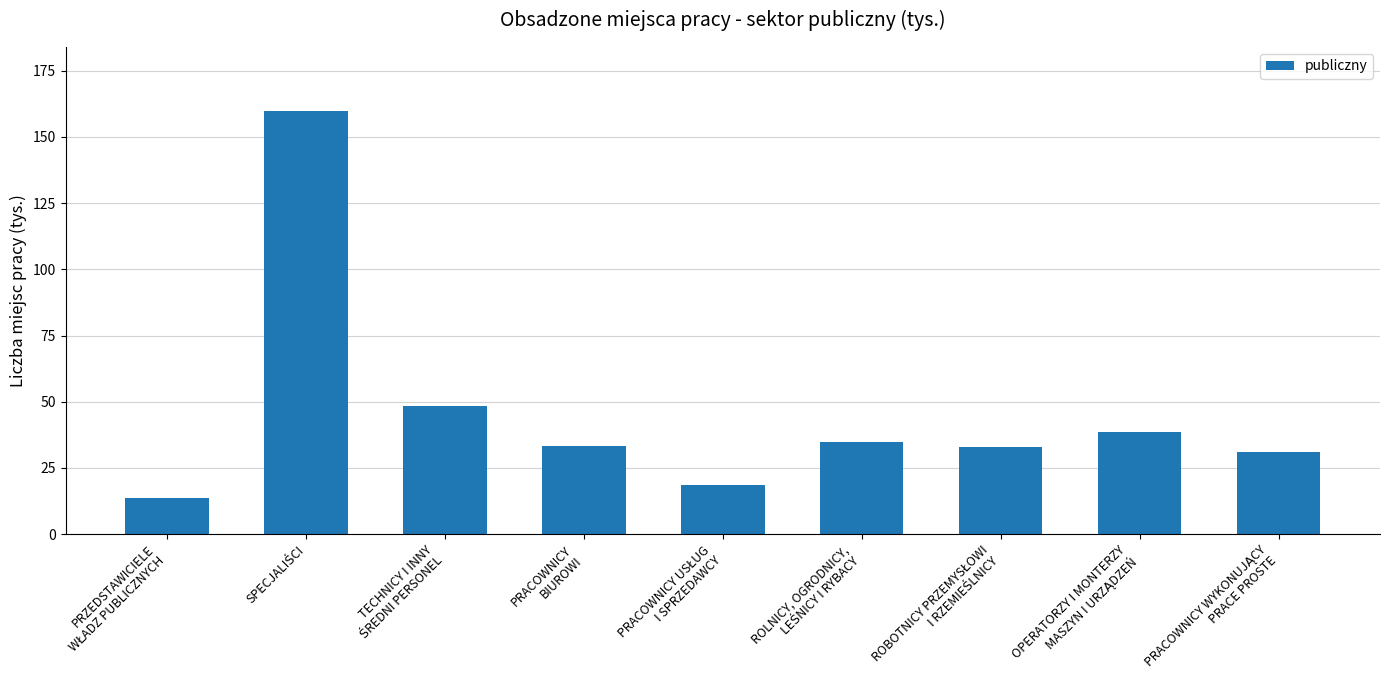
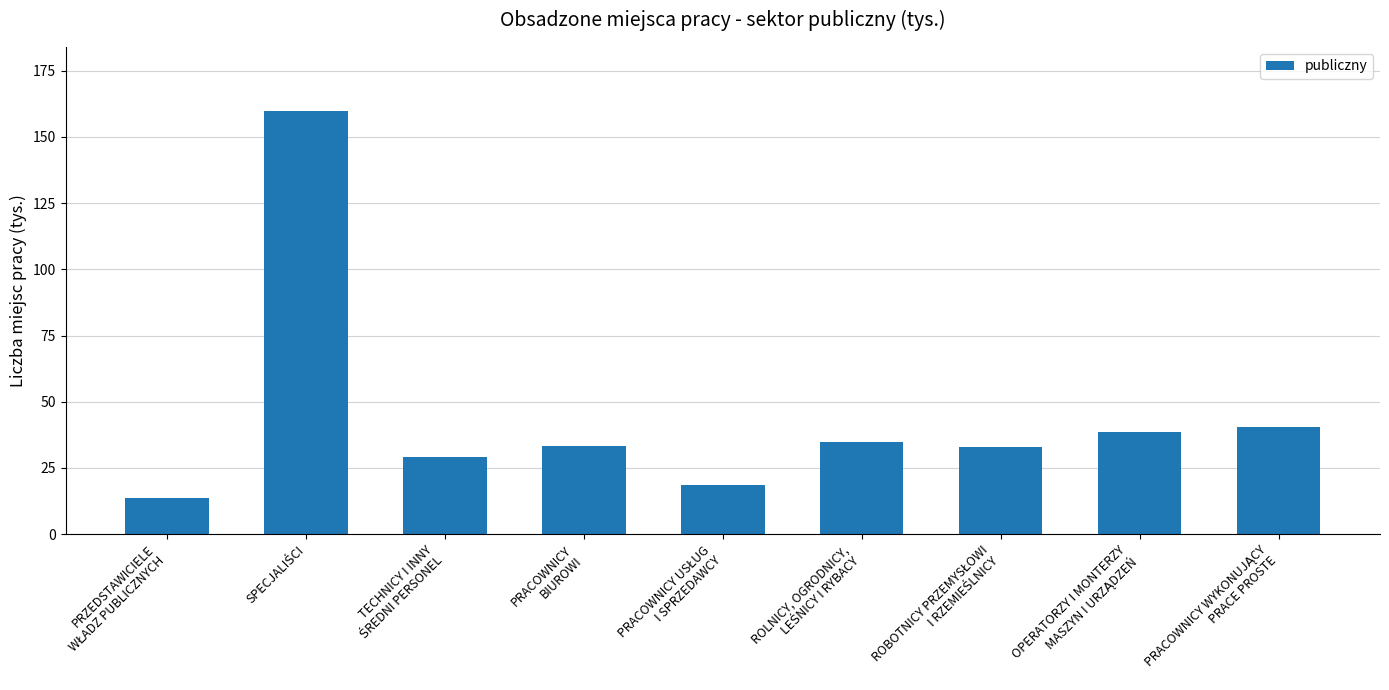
  {
    "PRZEDSTAWICIELE WŁADZ PUBLICZNYCH": 14,
    "SPECJALIŚCI": 160,
-   "TECHNICY I INNY ŚREDNI PERSONEL": 48,
+   "TECHNICY I INNY ŚREDNI PERSONEL": 29,
    "PRACOWNICY BIUROWI": 33,
    "PRACOWNICY USŁUG I SPRZEDAWCY": 19,
    "ROLNICY, OGRODNICY, LEŚNICY I RYBACY": 35,
    "ROBOTNICY PRZEMYSŁOWI I RZEMIEŚLNICY": 33,
    "OPERATORZY I MONTERZY MASZYN I URZĄDZEŃ": 39,
-   "PRACOWNICY WYKONUJĄCY PRACE PROSTE": 31
+   "PRACOWNICY WYKONUJĄCY PRACE PROSTE": 41
  }
